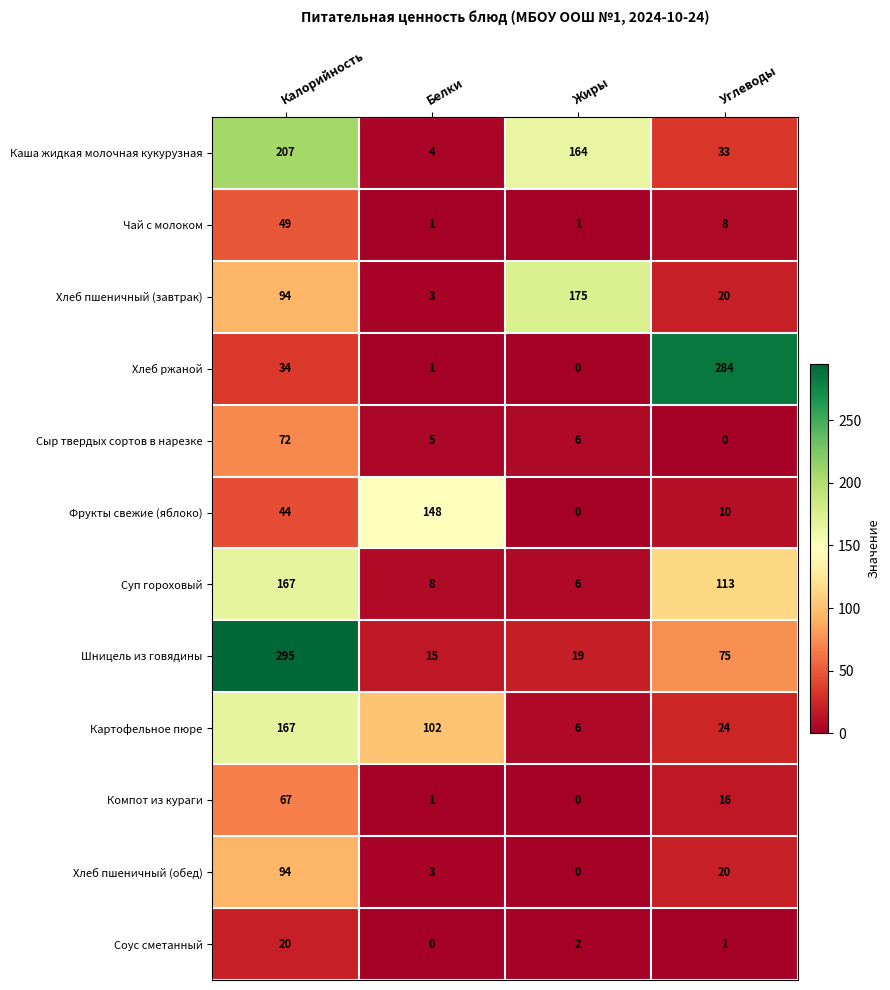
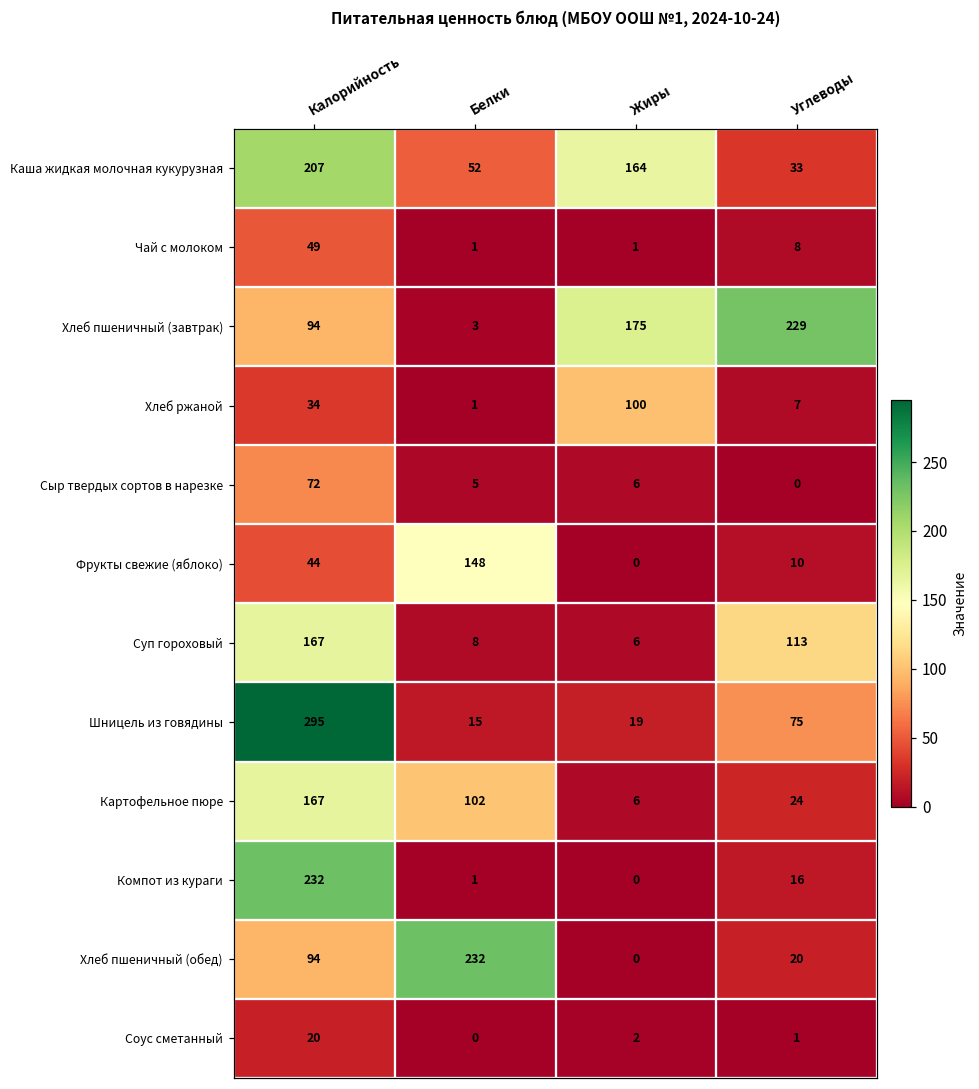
  {
    "Каша жидкая молочная кукурузная": {
      "Калорийность": 207,
-     "Белки": 4,
+     "Белки": 52,
      "Жиры": 164,
      "Углеводы": 33
    },
    "Чай с молоком": {
      "Калорийность": 49,
      "Белки": 1,
      "Жиры": 1,
      "Углеводы": 8
    },
    "Хлеб пшеничный (завтрак)": {
      "Калорийность": 94,
      "Белки": 3,
      "Жиры": 175,
-     "Углеводы": 20
+     "Углеводы": 229
    },
    "Хлеб ржаной": {
      "Калорийность": 34,
      "Белки": 1,
-     "Жиры": 0,
-     "Углеводы": 284
+     "Жиры": 100,
+     "Углеводы": 7
    },
    "Сыр твердых сортов в нарезке": {
      "Калорийность": 72,
      "Белки": 5,
      "Жиры": 6,
      "Углеводы": 0
    },
    "Фрукты свежие (яблоко)": {
      "Калорийность": 44,
      "Белки": 148,
      "Жиры": 0,
      "Углеводы": 10
    },
    "Суп гороховый": {
      "Калорийность": 167,
      "Белки": 8,
      "Жиры": 6,
      "Углеводы": 113
    },
    "Шницель из говядины": {
      "Калорийность": 295,
      "Белки": 15,
      "Жиры": 19,
      "Углеводы": 75
    },
    "Картофельное пюре": {
      "Калорийность": 167,
      "Белки": 102,
      "Жиры": 6,
      "Углеводы": 24
    },
    "Компот из кураги": {
-     "Калорийность": 67,
+     "Калорийность": 232,
      "Белки": 1,
      "Жиры": 0,
      "Углеводы": 16
    },
    "Хлеб пшеничный (обед)": {
      "Калорийность": 94,
-     "Белки": 3,
+     "Белки": 232,
      "Жиры": 0,
      "Углеводы": 20
    },
    "Соус сметанный": {
      "Калорийность": 20,
      "Белки": 0,
      "Жиры": 2,
      "Углеводы": 1
    }
  }
